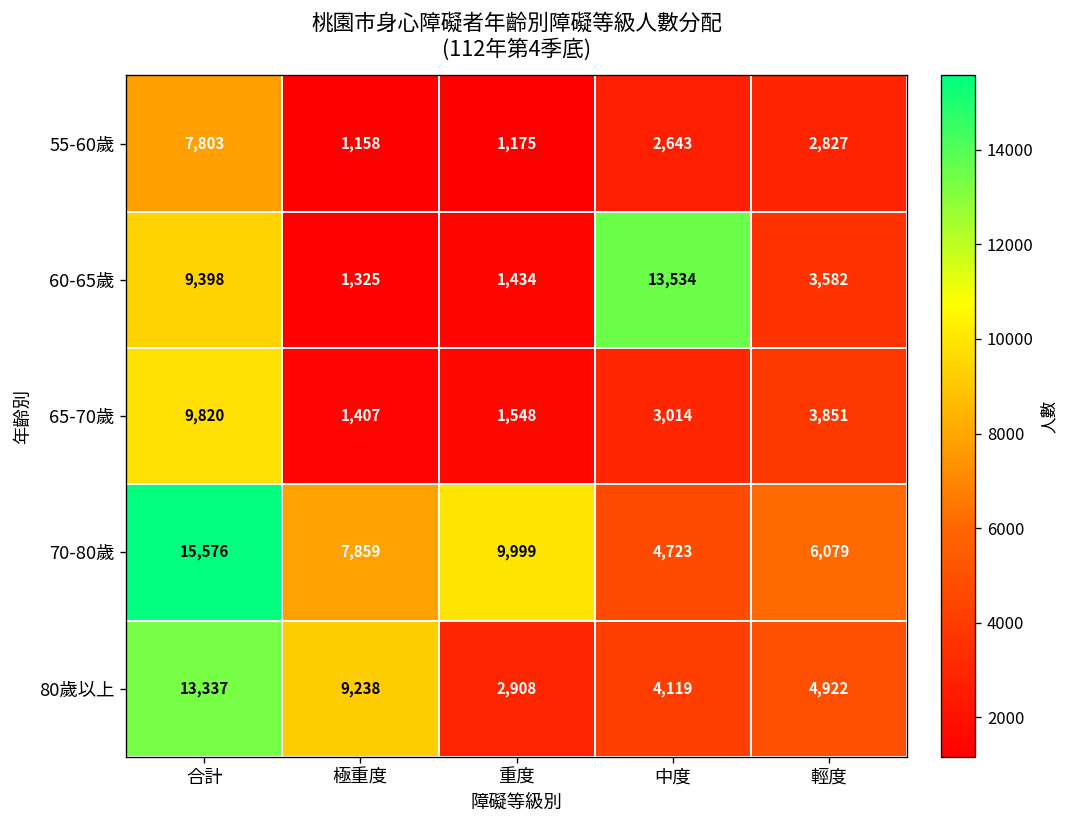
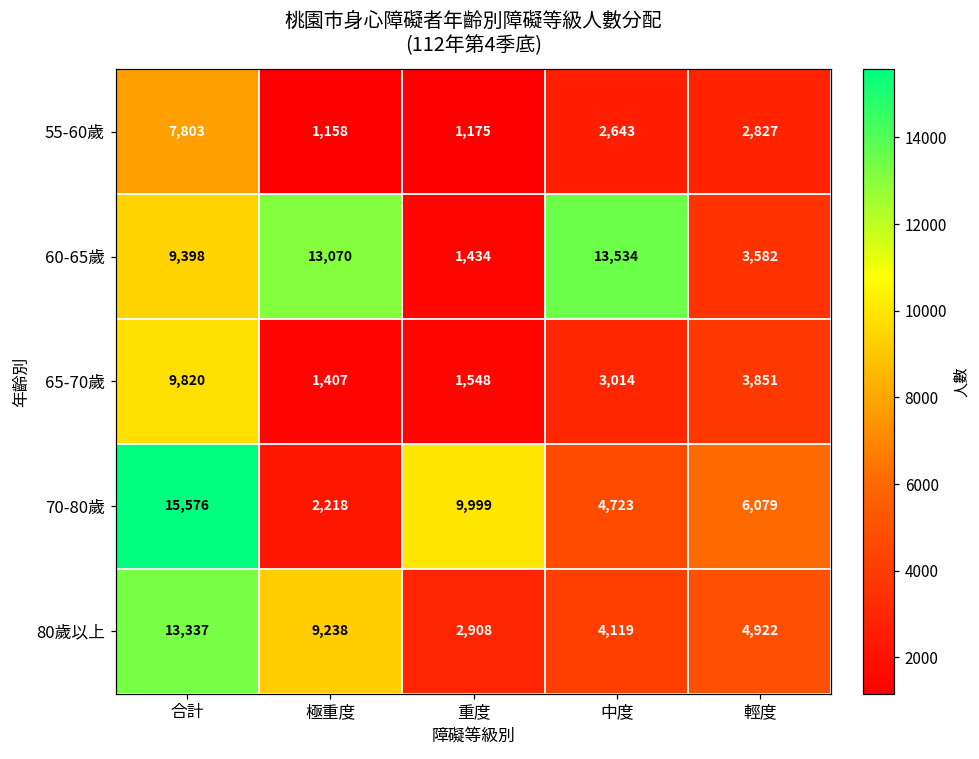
  {
    "55-60歲": {
      "合計": "7,803",
      "極重度": "1,158",
      "重度": "1,175",
      "中度": "2,643",
      "輕度": "2,827"
    },
    "60-65歲": {
      "合計": "9,398",
-     "極重度": "1,325",
+     "極重度": "13,070",
      "重度": "1,434",
      "中度": "13,534",
      "輕度": "3,582"
    },
    "65-70歲": {
      "合計": "9,820",
      "極重度": "1,407",
      "重度": "1,548",
      "中度": "3,014",
      "輕度": "3,851"
    },
    "70-80歲": {
      "合計": "15,576",
-     "極重度": "7,859",
+     "極重度": "2,218",
      "重度": "9,999",
      "中度": "4,723",
      "輕度": "6,079"
    },
    "80歲以上": {
      "合計": "13,337",
      "極重度": "9,238",
      "重度": "2,908",
      "中度": "4,119",
      "輕度": "4,922"
    }
  }
